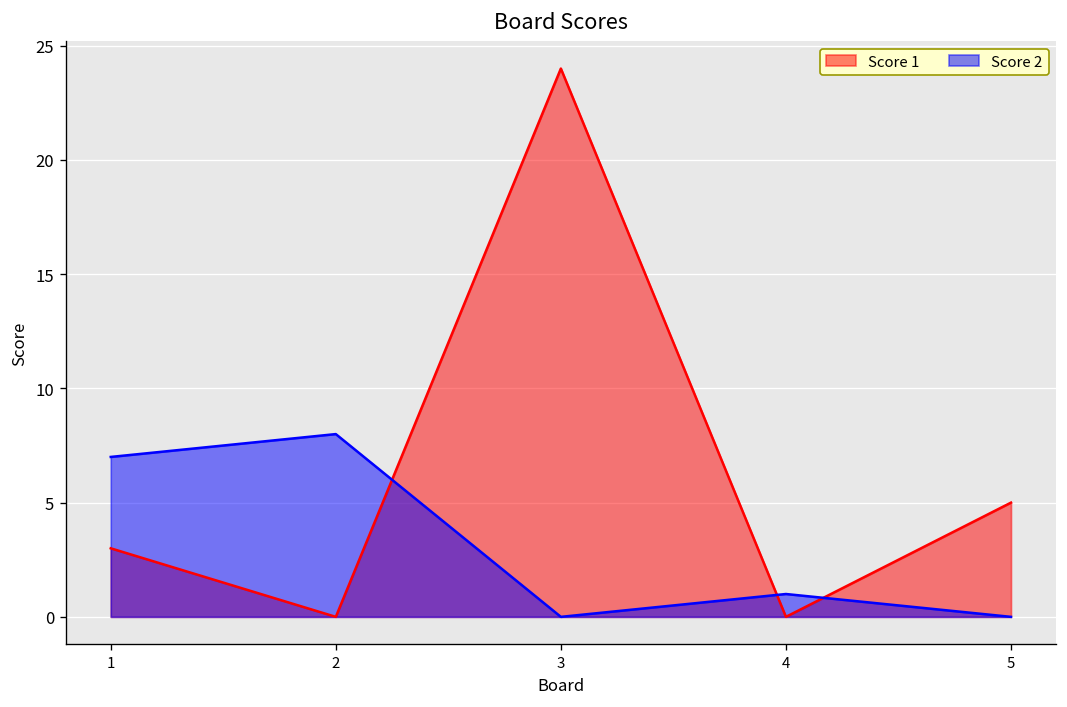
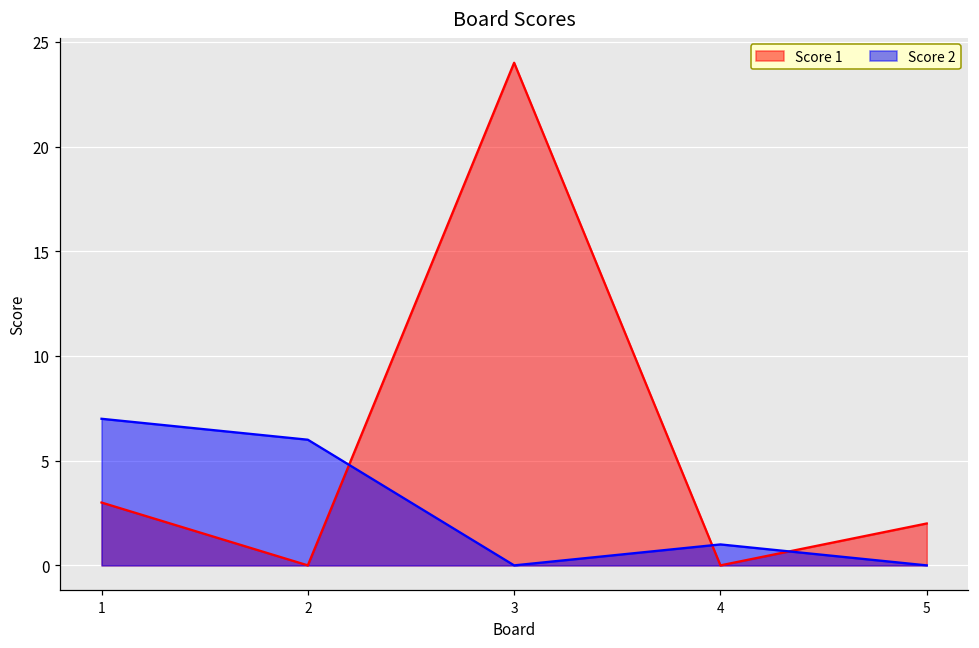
  {
    "Score 1": {
      "1": 3,
      "2": 0,
      "3": 24,
      "4": 0,
-     "5": 5
+     "5": 2
    },
    "Score 2": {
      "1": 7,
-     "2": 8,
+     "2": 6,
      "3": 0,
      "4": 1,
      "5": 0
    }
  }
